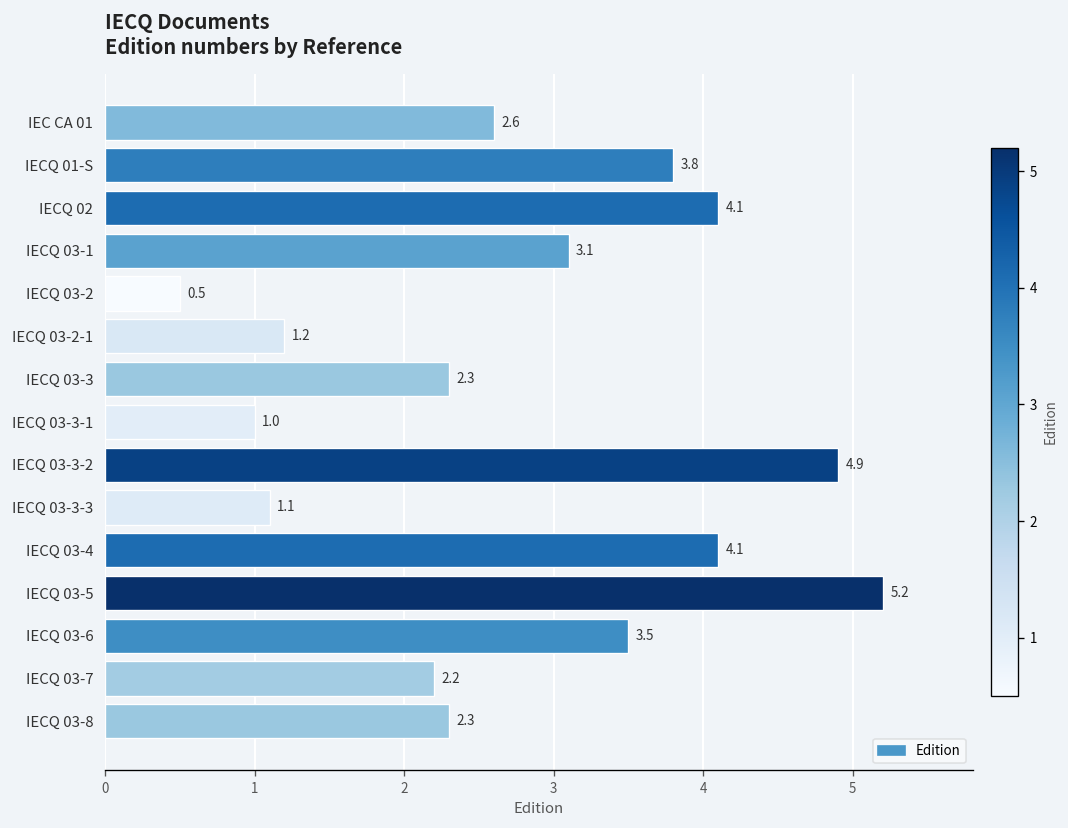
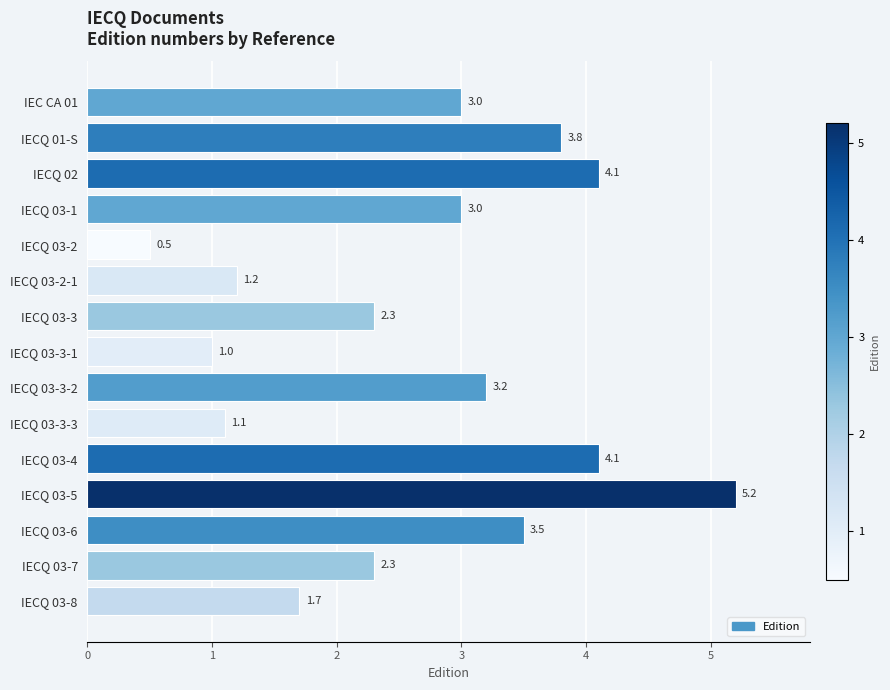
  {
-   "IEC CA 01": 2.6,
+   "IEC CA 01": 3.0,
    "IECQ 01-S": 3.8,
    "IECQ 02": 4.1,
-   "IECQ 03-1": 3.1,
+   "IECQ 03-1": 3.0,
    "IECQ 03-2": 0.5,
    "IECQ 03-2-1": 1.2,
    "IECQ 03-3": 2.3,
    "IECQ 03-3-1": 1.0,
-   "IECQ 03-3-2": 4.9,
+   "IECQ 03-3-2": 3.2,
    "IECQ 03-3-3": 1.1,
    "IECQ 03-4": 4.1,
    "IECQ 03-5": 5.2,
    "IECQ 03-6": 3.5,
-   "IECQ 03-7": 2.2,
-   "IECQ 03-8": 2.3
+   "IECQ 03-7": 2.3,
+   "IECQ 03-8": 1.7
  }
